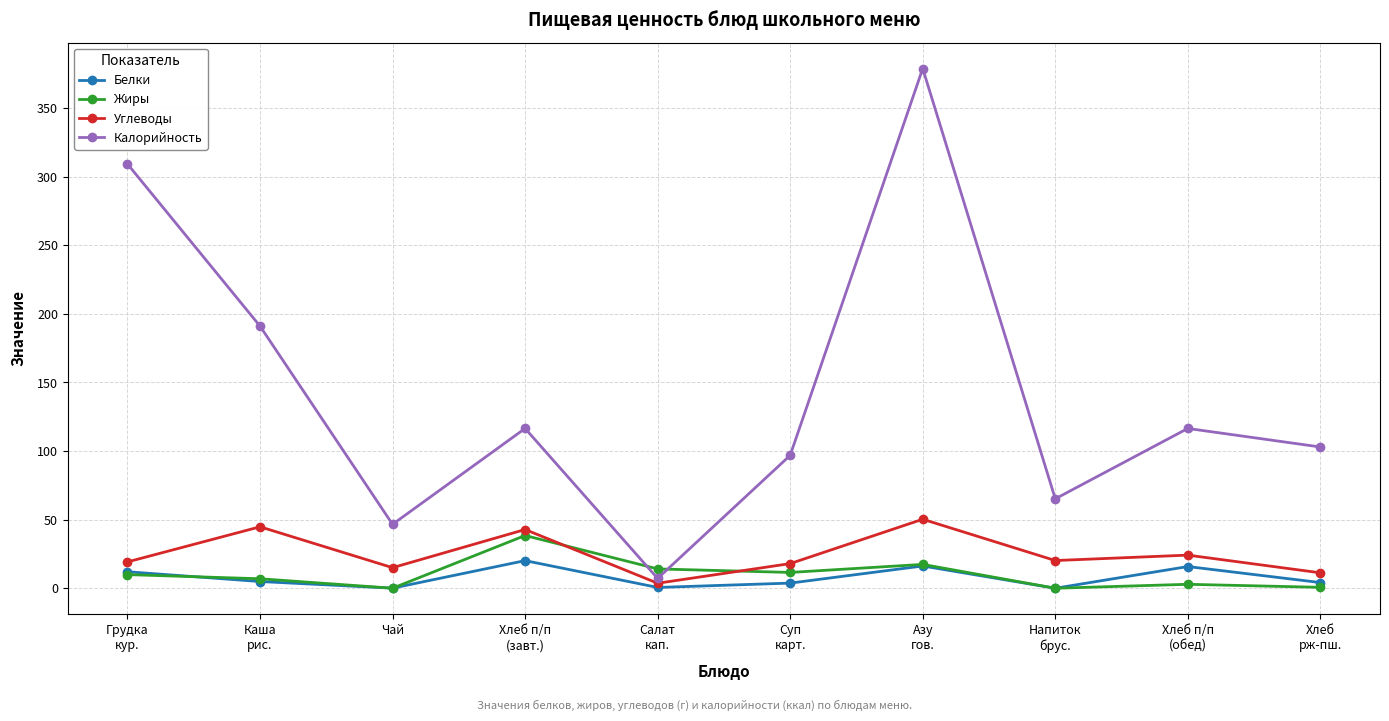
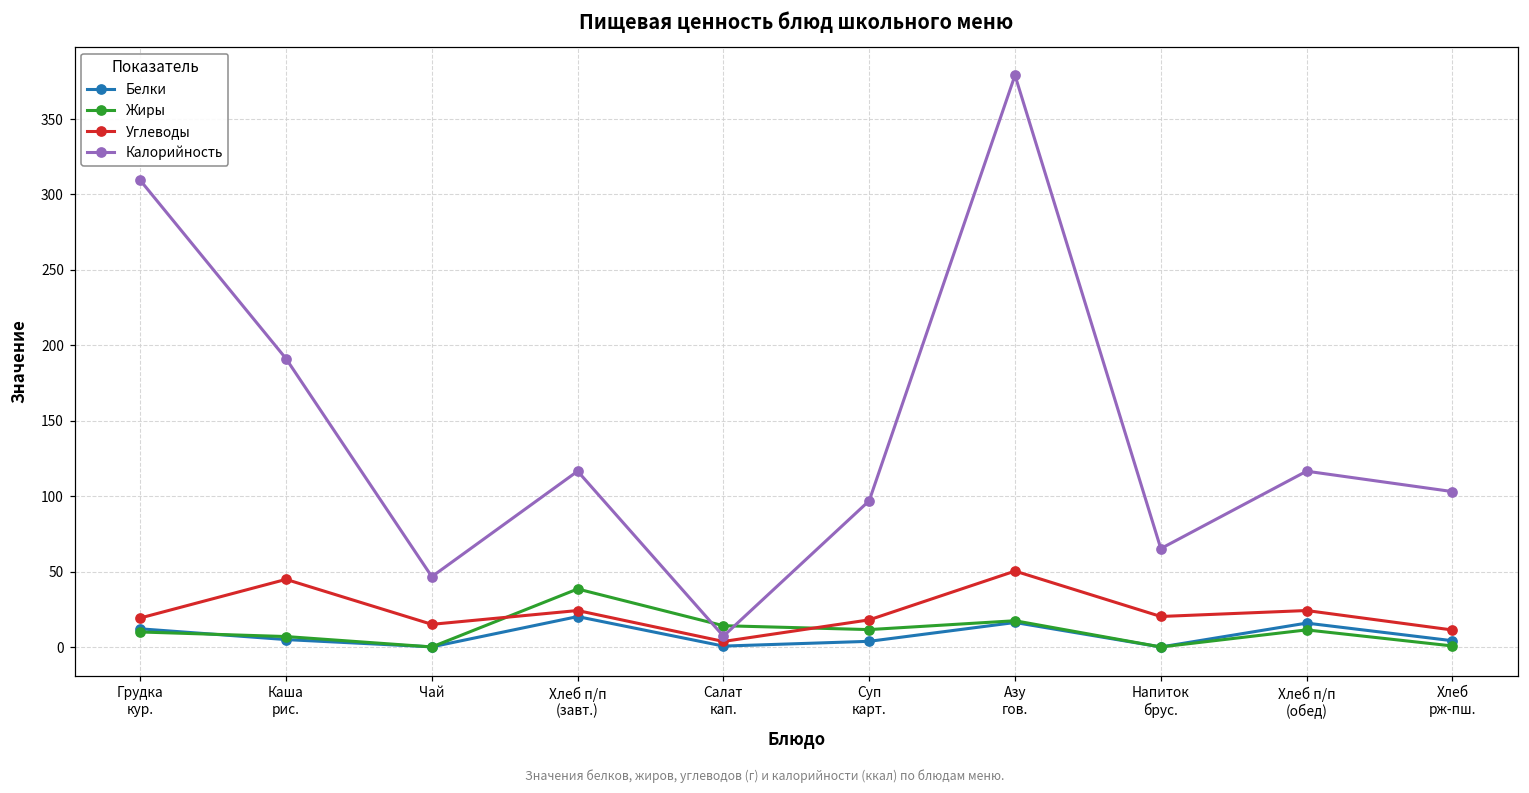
  {
    "Белки": {
      "Грудка кур.": 12,
      "Каша рис.": 5,
      "Хлеб п/п (завт.)": 20,
      "Салат кап.": 1,
      "Суп карт.": 4,
      "Хлеб п/п (обед)": 16,
      "Хлеб рж-пш.": 4
    },
    "Жиры": {
      "Грудка кур.": 10,
      "Каша рис.": 7,
      "Хлеб п/п (завт.)": 38,
      "Салат кап.": 14,
      "Суп карт.": 12,
-     "Хлеб п/п (обед)": 3,
+     "Хлеб п/п (обед)": 11,
      "Хлеб рж-пш.": 1
    },
    "Углеводы": {
      "Грудка кур.": 19,
      "Каша рис.": 45,
      "Чай": 15,
-     "Хлеб п/п (завт.)": 43,
+     "Хлеб п/п (завт.)": 24,
      "Салат кап.": 4,
      "Суп карт.": 18,
      "Азу гов.": 50,
      "Напиток брус.": 20,
      "Хлеб п/п (обед)": 24,
      "Хлеб рж-пш.": 11
    },
    "Калорийность": {
      "Грудка кур.": 309,
      "Каша рис.": 191,
      "Чай": 47,
      "Хлеб п/п (завт.)": 117,
      "Салат кап.": 7,
      "Суп карт.": 97,
      "Азу гов.": 379,
      "Напиток брус.": 65,
      "Хлеб п/п (обед)": 117,
      "Хлеб рж-пш.": 103
    }
  }
